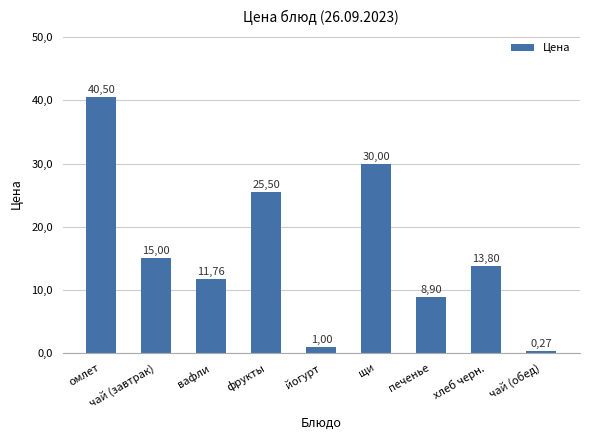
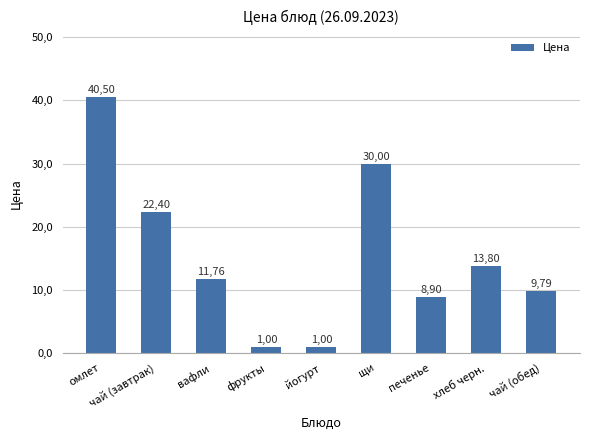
  {
-   "чай (завтрак)": "15,00",
-   "фрукты": "25,50",
-   "чай (обед)": "0,27"
+   "чай (завтрак)": "22,40",
+   "фрукты": "1,00",
+   "чай (обед)": "9,79"
  }
